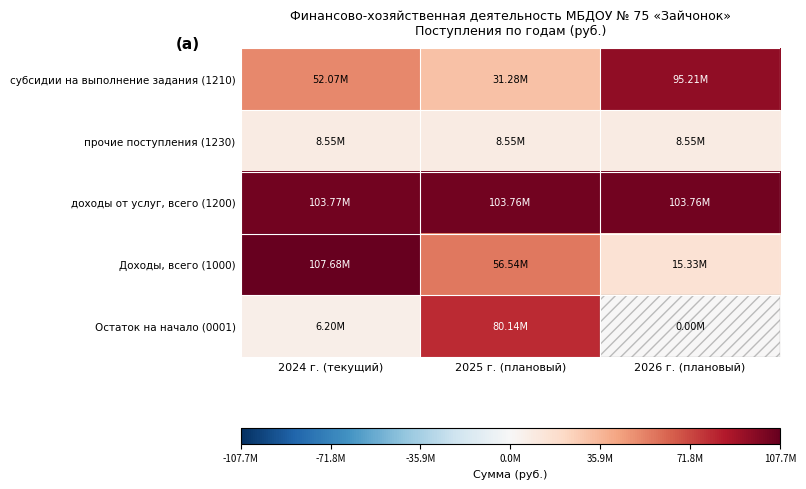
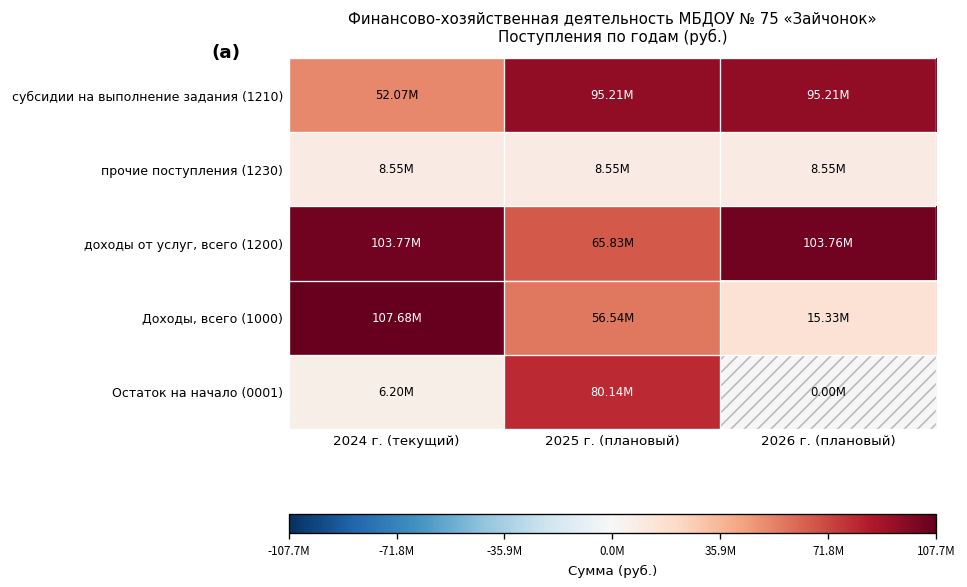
  {
    "субсидии на выполнение задания (1210)": {
      "2024 г. (текущий)": "52.07M",
-     "2025 г. (плановый)": "31.28M",
+     "2025 г. (плановый)": "95.21M",
      "2026 г. (плановый)": "95.21M"
    },
    "прочие поступления (1230)": {
      "2024 г. (текущий)": "8.55M",
      "2025 г. (плановый)": "8.55M",
      "2026 г. (плановый)": "8.55M"
    },
    "доходы от услуг, всего (1200)": {
      "2024 г. (текущий)": "103.77M",
-     "2025 г. (плановый)": "103.76M",
+     "2025 г. (плановый)": "65.83M",
      "2026 г. (плановый)": "103.76M"
    },
    "Доходы, всего (1000)": {
      "2024 г. (текущий)": "107.68M",
      "2025 г. (плановый)": "56.54M",
      "2026 г. (плановый)": "15.33M"
    },
    "Остаток на начало (0001)": {
      "2024 г. (текущий)": "6.20M",
      "2025 г. (плановый)": "80.14M",
      "2026 г. (плановый)": "0.00M"
    }
  }
